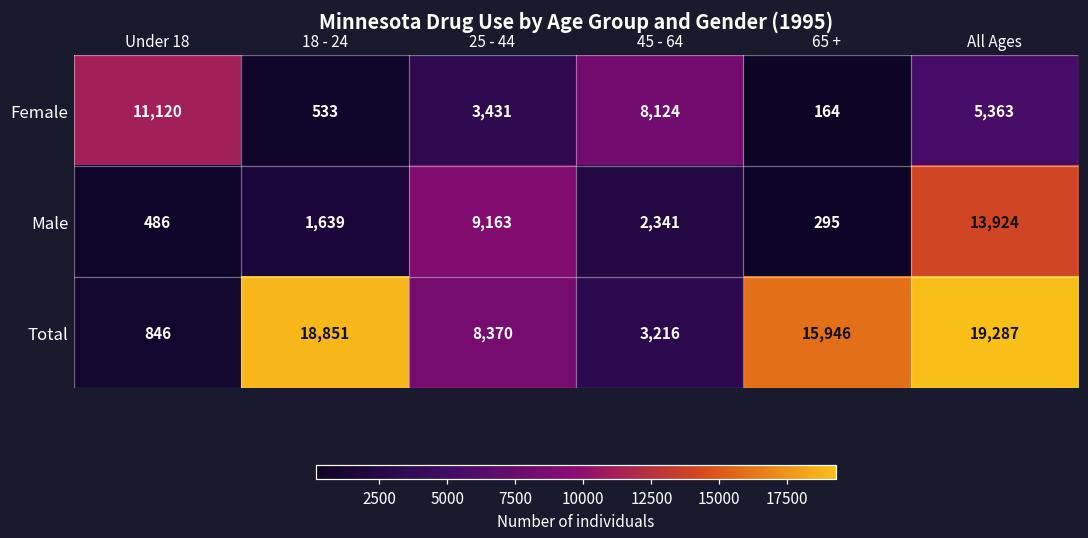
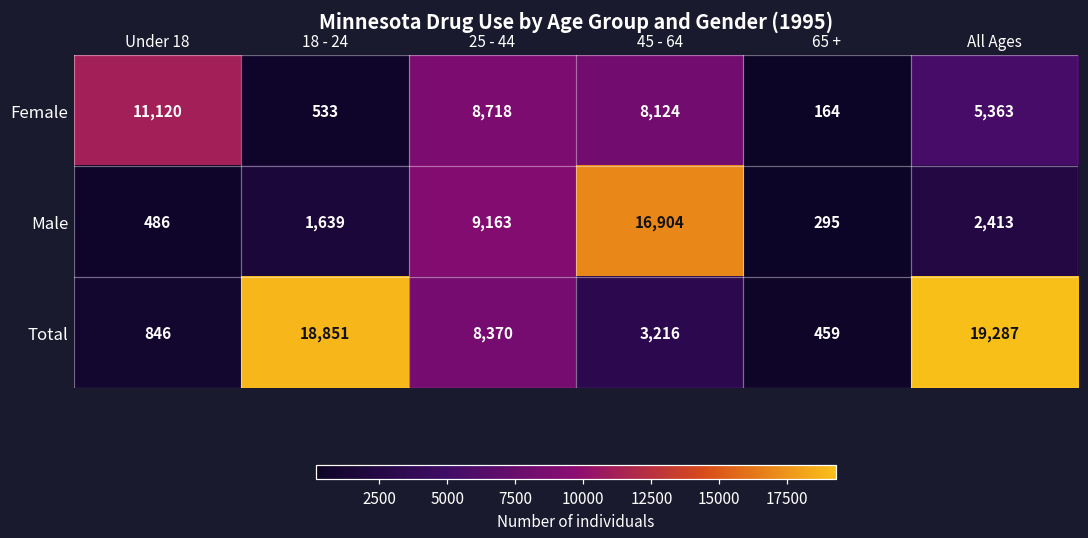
  {
    "Female": {
      "Under 18": "11,120",
      "18 - 24": "533",
-     "25 - 44": "3,431",
+     "25 - 44": "8,718",
      "45 - 64": "8,124",
      "65 +": "164",
      "All Ages": "5,363"
    },
    "Male": {
      "Under 18": "486",
      "18 - 24": "1,639",
      "25 - 44": "9,163",
-     "45 - 64": "2,341",
+     "45 - 64": "16,904",
      "65 +": "295",
-     "All Ages": "13,924"
+     "All Ages": "2,413"
    },
    "Total": {
      "Under 18": "846",
      "18 - 24": "18,851",
      "25 - 44": "8,370",
      "45 - 64": "3,216",
-     "65 +": "15,946",
+     "65 +": "459",
      "All Ages": "19,287"
    }
  }
